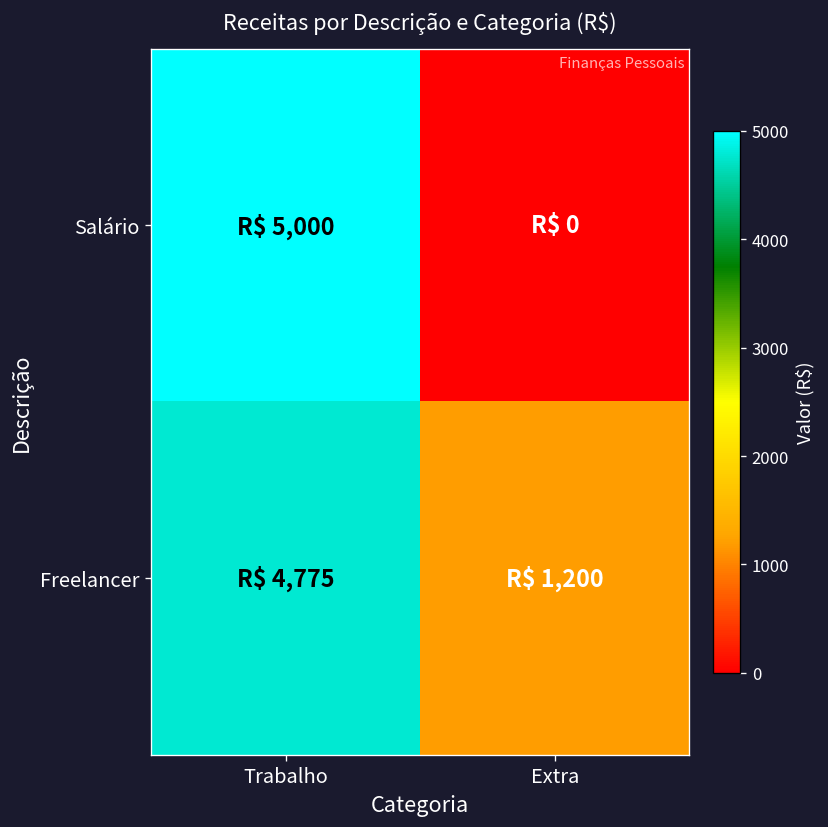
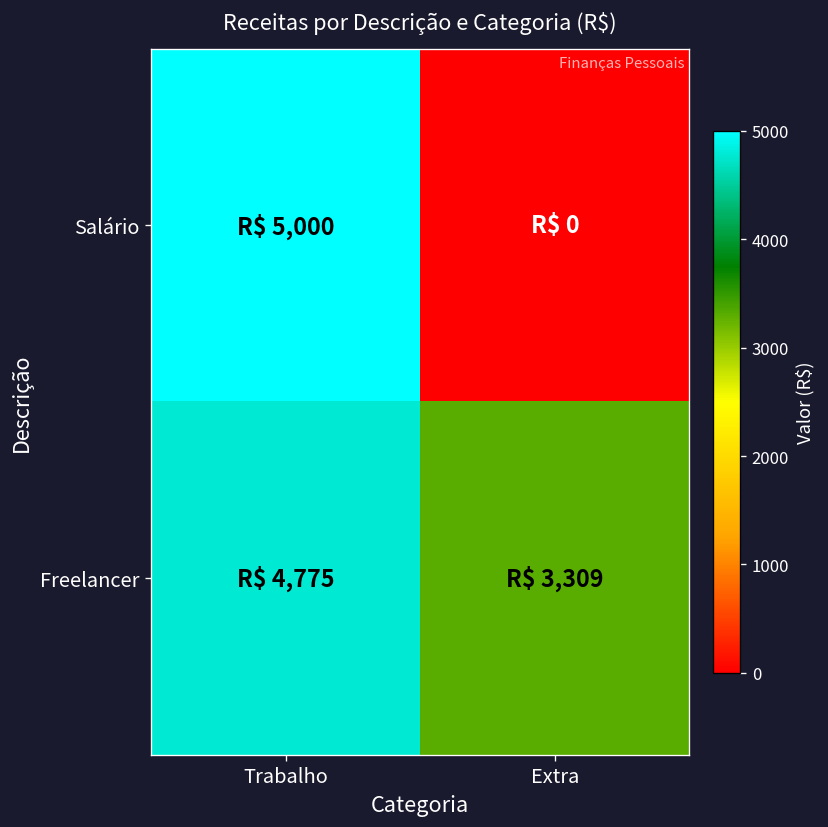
  {
    "Salário": {
      "Trabalho": "5,000"
    },
    "Freelancer": {
      "Trabalho": "4,775",
-     "Extra": "1,200"
+     "Extra": "3,309"
    }
  }
